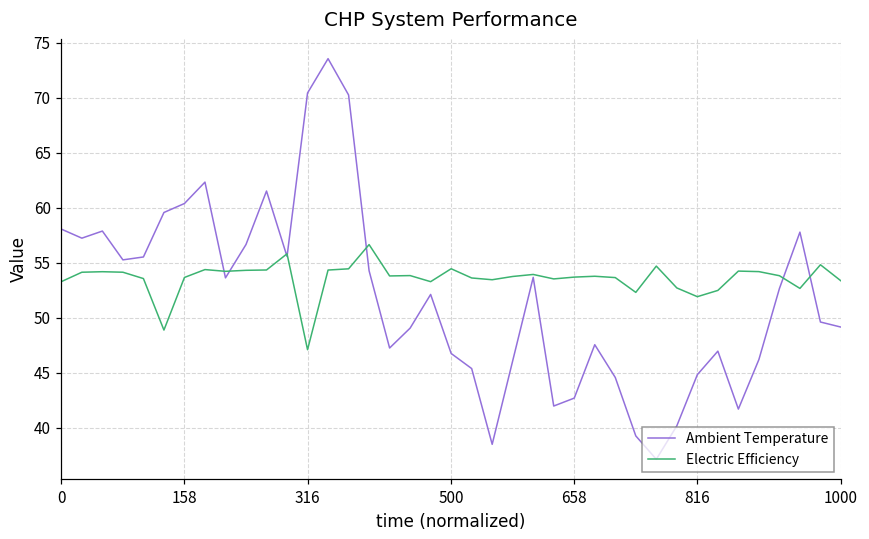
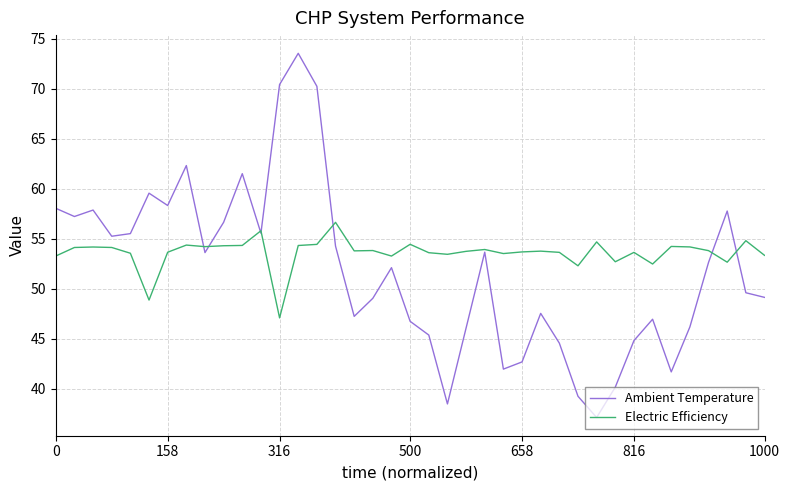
  {
    "Ambient Temperature": {
      "0": 58.1,
-     "158": 60.4,
+     "158": 58.3,
      "316": 70.4,
      "500": 46.8,
      "658": 42.7,
      "816": 44.8,
      "1000": 49.2
    },
    "Electric Efficiency": {
      "0": 53.3,
      "158": 53.7,
      "316": 47.1,
      "500": 54.5,
      "658": 53.7,
-     "816": 51.9,
+     "816": 53.7,
      "1000": 53.4
    }
  }
